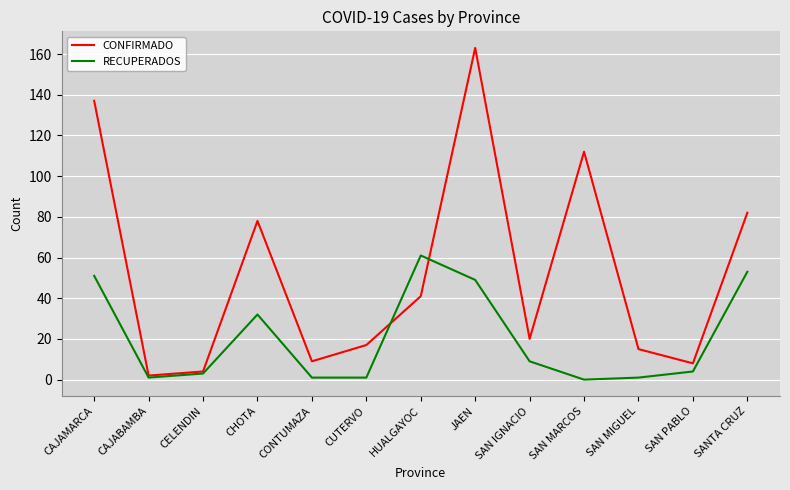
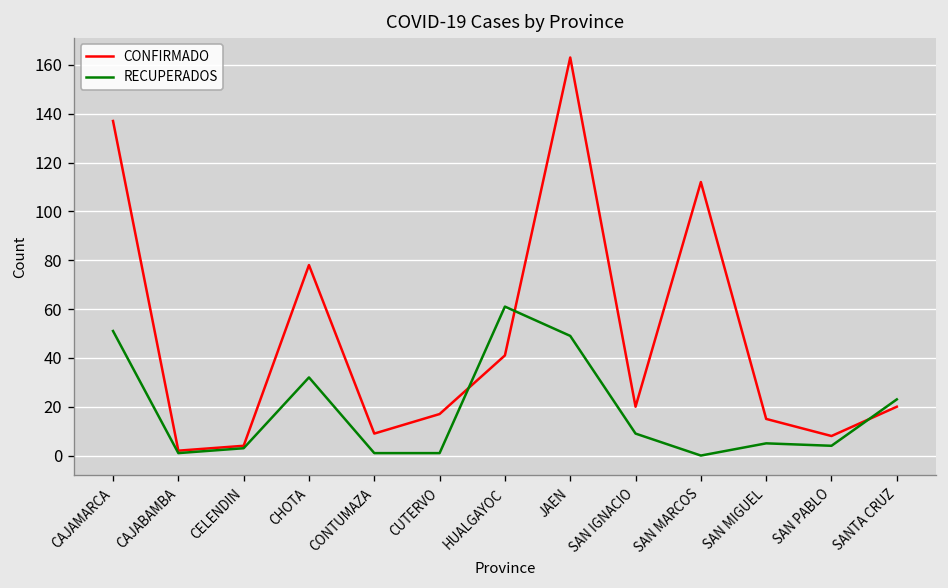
  {
    "CONFIRMADO": {
      "CAJAMARCA": 137,
      "CHOTA": 78,
      "CONTUMAZA": 9,
      "CUTERVO": 17,
      "HUALGAYOC": 41,
      "JAEN": 163,
      "SAN IGNACIO": 20,
      "SAN MARCOS": 112,
      "SAN MIGUEL": 15,
      "SAN PABLO": 8,
-     "SANTA CRUZ": 82
+     "SANTA CRUZ": 20
    },
    "RECUPERADOS": {
      "CAJAMARCA": 51,
      "CHOTA": 32,
      "CONTUMAZA": 1,
      "CUTERVO": 1,
      "HUALGAYOC": 61,
      "JAEN": 49,
      "SAN IGNACIO": 9,
      "SAN MARCOS": 0,
-     "SAN MIGUEL": 1,
+     "SAN MIGUEL": 5,
      "SAN PABLO": 4,
-     "SANTA CRUZ": 53
+     "SANTA CRUZ": 23
    }
  }
